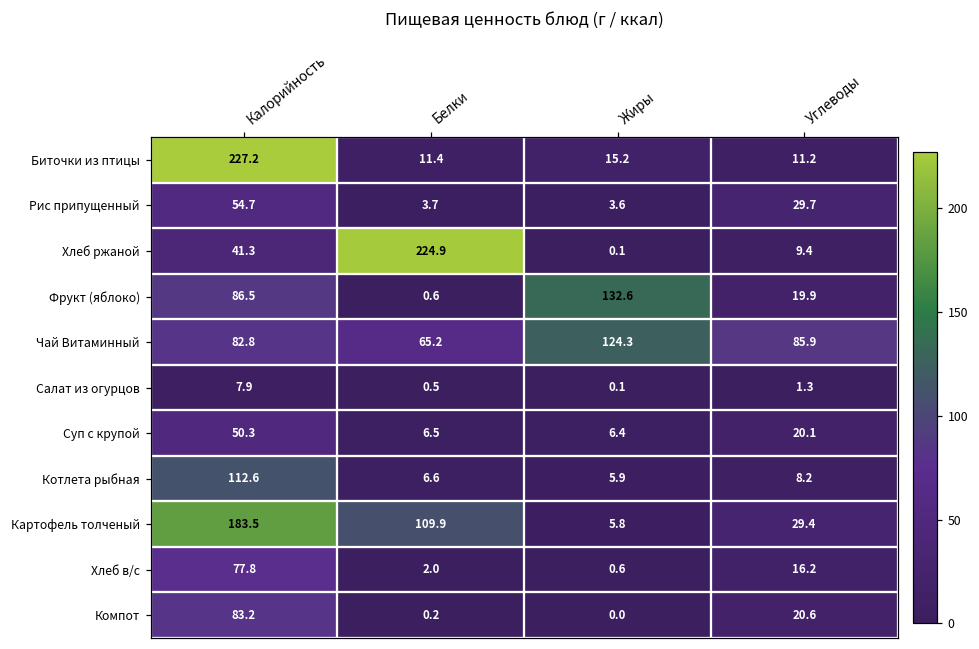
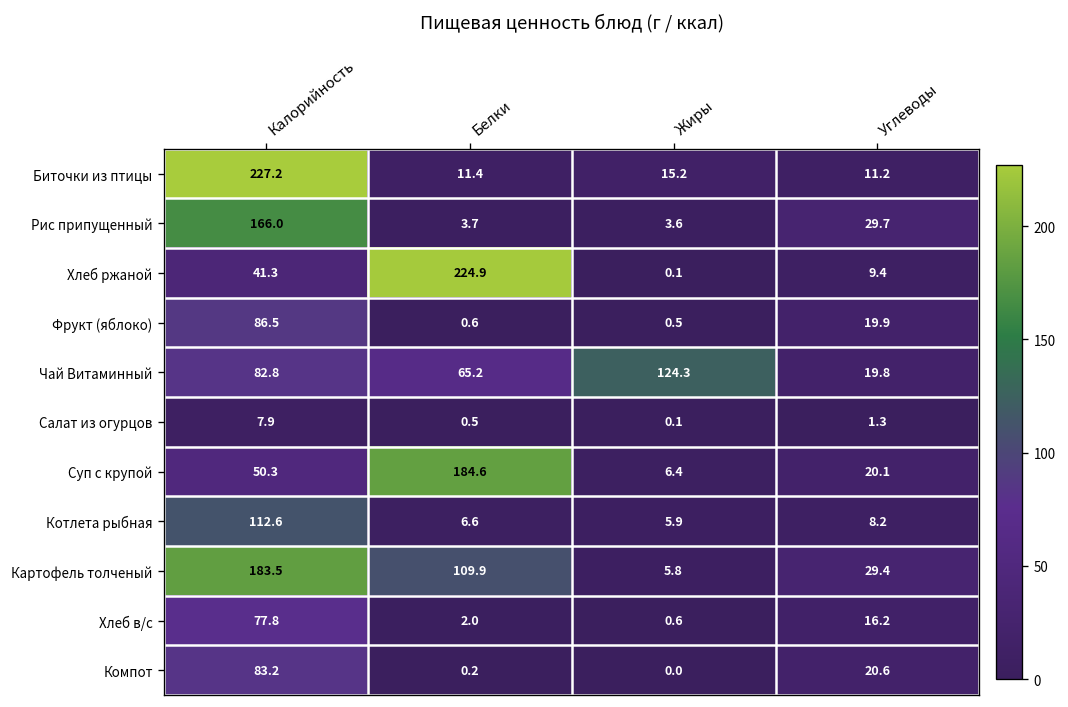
  {
    "Биточки из птицы": {
      "Калорийность": 227.2,
      "Белки": 11.4,
      "Жиры": 15.2,
      "Углеводы": 11.2
    },
    "Рис припущенный": {
-     "Калорийность": 54.7,
+     "Калорийность": 166.0,
      "Белки": 3.7,
      "Жиры": 3.6,
      "Углеводы": 29.7
    },
    "Хлеб ржаной": {
      "Калорийность": 41.3,
      "Белки": 224.9,
      "Жиры": 0.1,
      "Углеводы": 9.4
    },
    "Фрукт (яблоко)": {
      "Калорийность": 86.5,
      "Белки": 0.6,
-     "Жиры": 132.6,
+     "Жиры": 0.5,
      "Углеводы": 19.9
    },
    "Чай Витаминный": {
      "Калорийность": 82.8,
      "Белки": 65.2,
      "Жиры": 124.3,
-     "Углеводы": 85.9
+     "Углеводы": 19.8
    },
    "Салат из огурцов": {
      "Калорийность": 7.9,
      "Белки": 0.5,
      "Жиры": 0.1,
      "Углеводы": 1.3
    },
    "Суп с крупой": {
      "Калорийность": 50.3,
-     "Белки": 6.5,
+     "Белки": 184.6,
      "Жиры": 6.4,
      "Углеводы": 20.1
    },
    "Котлета рыбная": {
      "Калорийность": 112.6,
      "Белки": 6.6,
      "Жиры": 5.9,
      "Углеводы": 8.2
    },
    "Картофель толченый": {
      "Калорийность": 183.5,
      "Белки": 109.9,
      "Жиры": 5.8,
      "Углеводы": 29.4
    },
    "Хлеб в/с": {
      "Калорийность": 77.8,
      "Белки": 2.0,
      "Жиры": 0.6,
      "Углеводы": 16.2
    },
    "Компот": {
      "Калорийность": 83.2,
      "Белки": 0.2,
      "Жиры": 0.0,
      "Углеводы": 20.6
    }
  }
